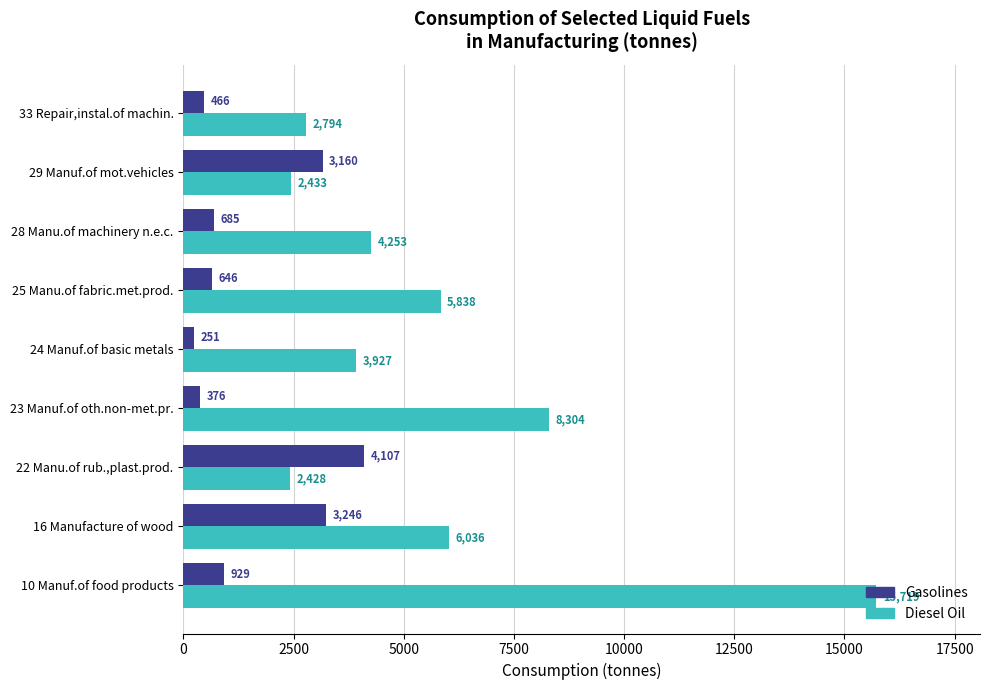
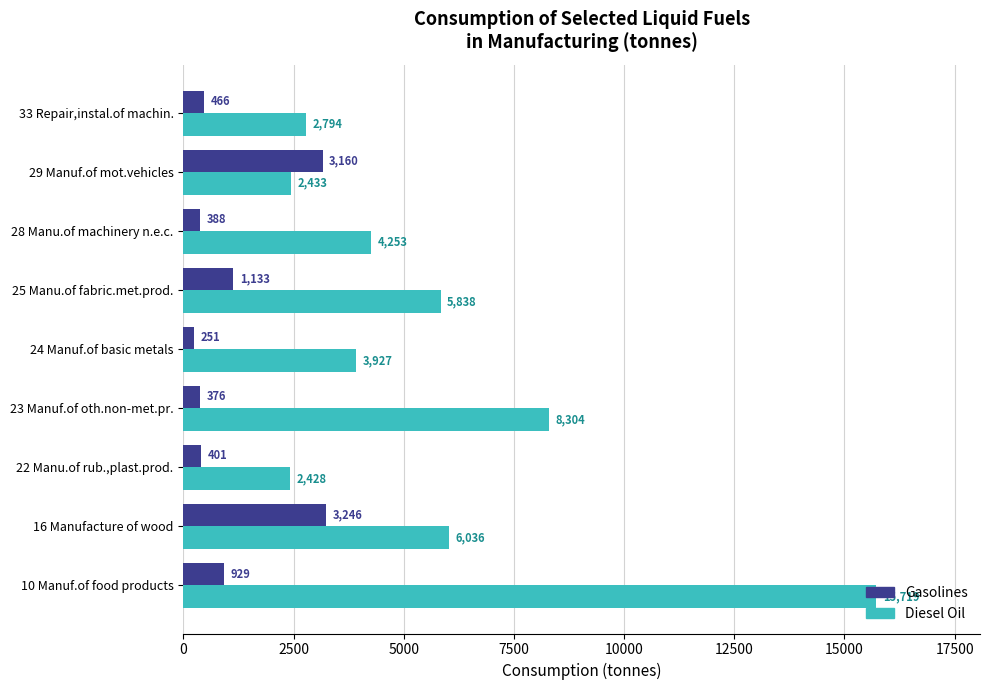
  {
    "Gasolines": {
      "33 Repair,instal.of machin.": "466",
      "29 Manuf.of mot.vehicles": "3,160",
-     "28 Manu.of machinery n.e.c.": "685",
-     "25 Manu.of fabric.met.prod.": "646",
+     "28 Manu.of machinery n.e.c.": "388",
+     "25 Manu.of fabric.met.prod.": "1,133",
      "24 Manuf.of basic metals": "251",
      "23 Manuf.of oth.non-met.pr.": "376",
-     "22 Manu.of rub.,plast.prod.": "4,107",
+     "22 Manu.of rub.,plast.prod.": "401",
      "16 Manufacture of wood": "3,246",
      "10 Manuf.of food products": "929"
    },
    "Diesel Oil": {
      "33 Repair,instal.of machin.": "2,794",
      "29 Manuf.of mot.vehicles": "2,433",
      "28 Manu.of machinery n.e.c.": "4,253",
      "25 Manu.of fabric.met.prod.": "5,838",
      "24 Manuf.of basic metals": "3,927",
      "23 Manuf.of oth.non-met.pr.": "8,304",
      "22 Manu.of rub.,plast.prod.": "2,428",
      "16 Manufacture of wood": "6,036",
      "10 Manuf.of food products": "15,719"
    }
  }
